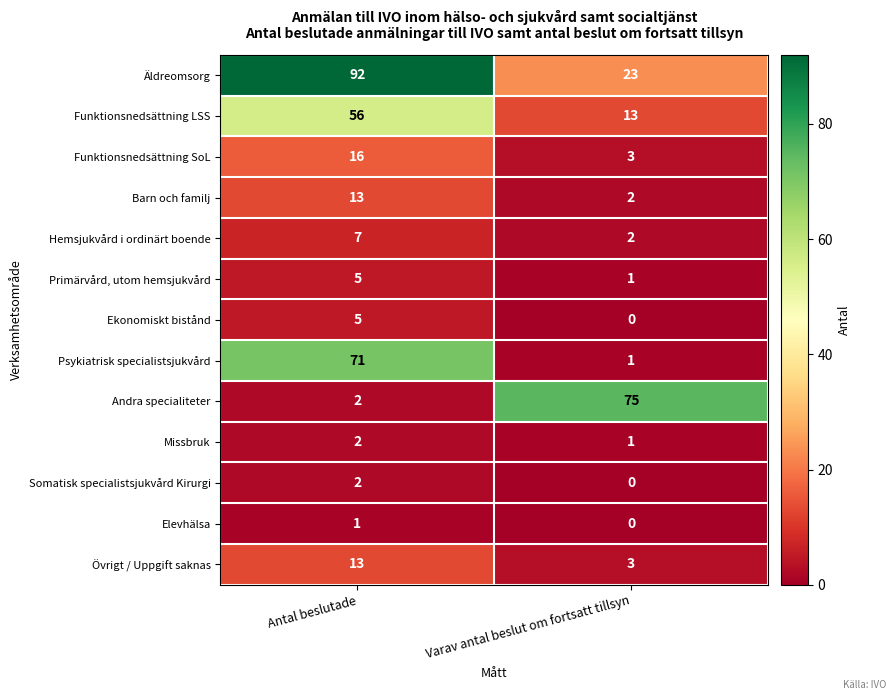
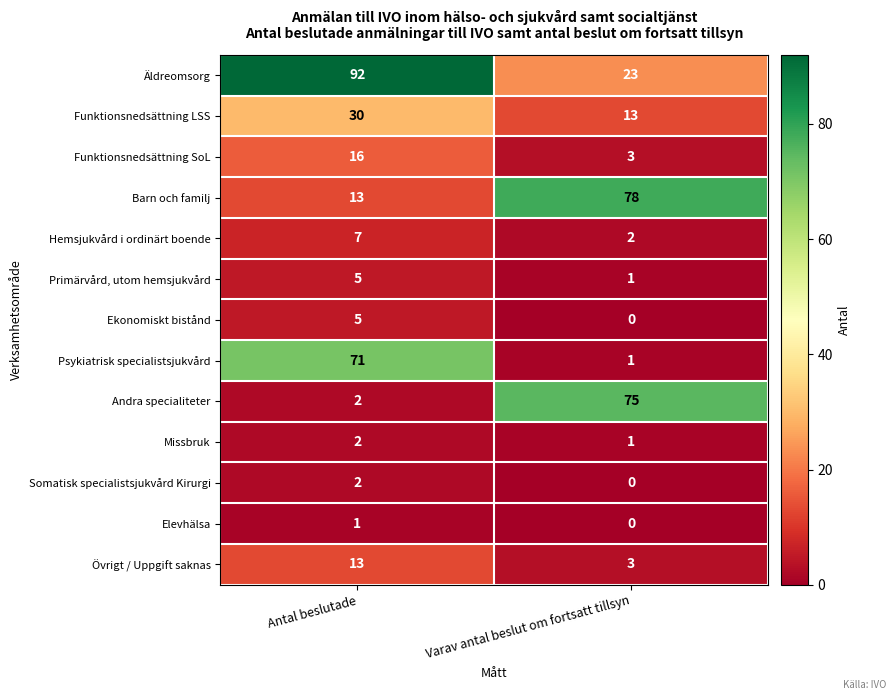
  {
    "Äldreomsorg": {
      "Antal beslutade": 92,
      "Varav antal beslut om fortsatt tillsyn": 23
    },
    "Funktionsnedsättning LSS": {
-     "Antal beslutade": 56,
+     "Antal beslutade": 30,
      "Varav antal beslut om fortsatt tillsyn": 13
    },
    "Funktionsnedsättning SoL": {
      "Antal beslutade": 16,
      "Varav antal beslut om fortsatt tillsyn": 3
    },
    "Barn och familj": {
      "Antal beslutade": 13,
-     "Varav antal beslut om fortsatt tillsyn": 2
+     "Varav antal beslut om fortsatt tillsyn": 78
    },
    "Hemsjukvård i ordinärt boende": {
      "Antal beslutade": 7,
      "Varav antal beslut om fortsatt tillsyn": 2
    },
    "Primärvård, utom hemsjukvård": {
      "Antal beslutade": 5,
      "Varav antal beslut om fortsatt tillsyn": 1
    },
    "Ekonomiskt bistånd": {
      "Antal beslutade": 5,
      "Varav antal beslut om fortsatt tillsyn": 0
    },
    "Psykiatrisk specialistsjukvård": {
      "Antal beslutade": 71,
      "Varav antal beslut om fortsatt tillsyn": 1
    },
    "Andra specialiteter": {
      "Antal beslutade": 2,
      "Varav antal beslut om fortsatt tillsyn": 75
    },
    "Missbruk": {
      "Antal beslutade": 2,
      "Varav antal beslut om fortsatt tillsyn": 1
    },
    "Somatisk specialistsjukvård Kirurgi": {
      "Antal beslutade": 2,
      "Varav antal beslut om fortsatt tillsyn": 0
    },
    "Elevhälsa": {
      "Antal beslutade": 1,
      "Varav antal beslut om fortsatt tillsyn": 0
    },
    "Övrigt / Uppgift saknas": {
      "Antal beslutade": 13,
      "Varav antal beslut om fortsatt tillsyn": 3
    }
  }
